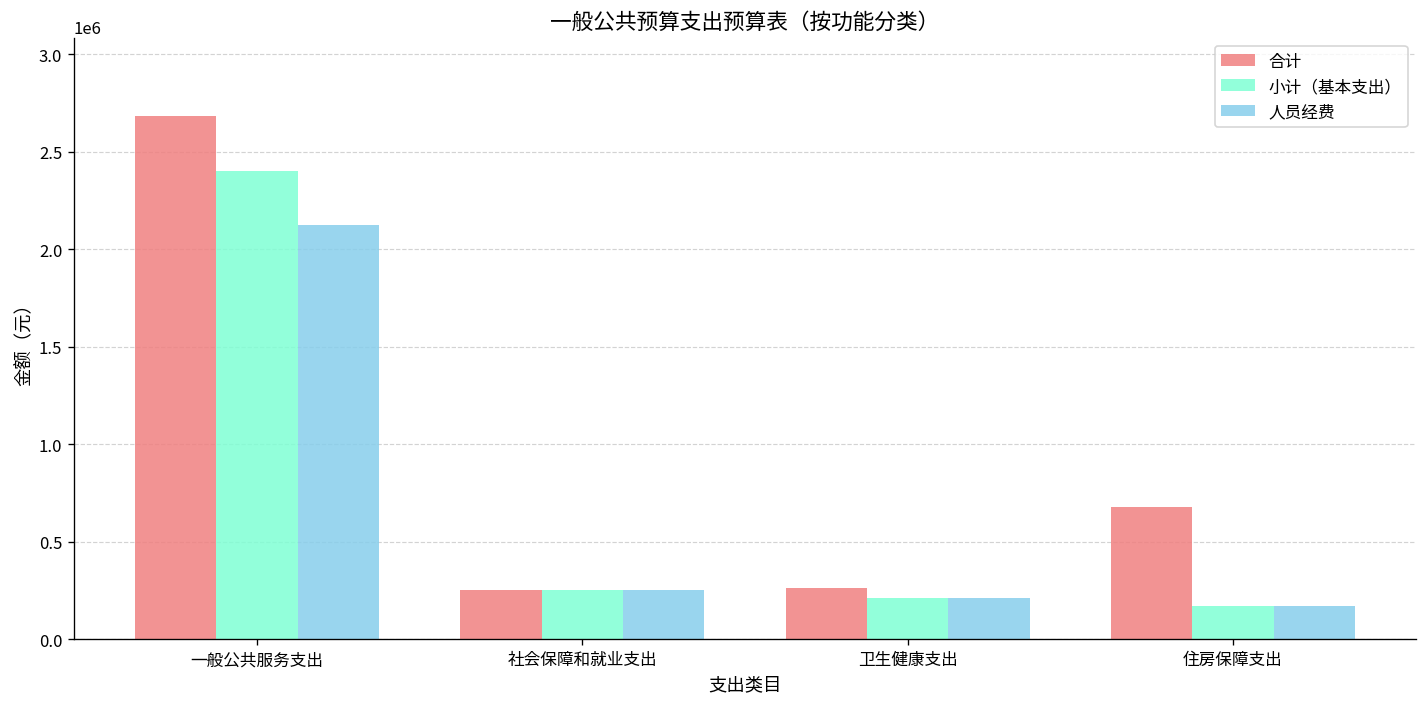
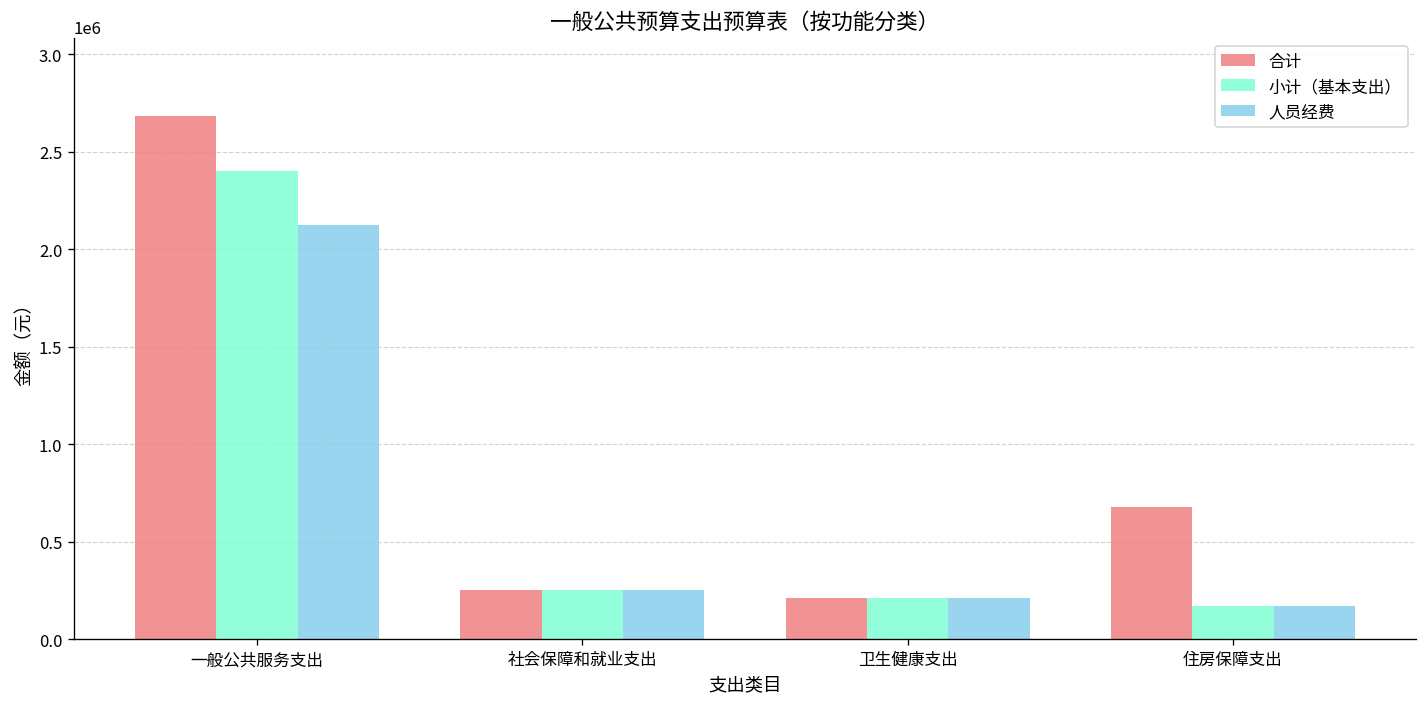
  {
    "合计": {
      "一般公共服务支出": 2680000,
      "社会保障和就业支出": 250000,
-     "卫生健康支出": 270000,
+     "卫生健康支出": 210000,
      "住房保障支出": 680000
    }
  }
